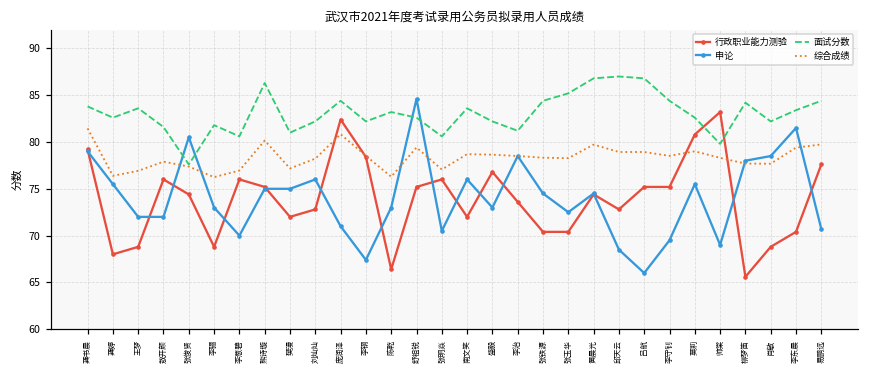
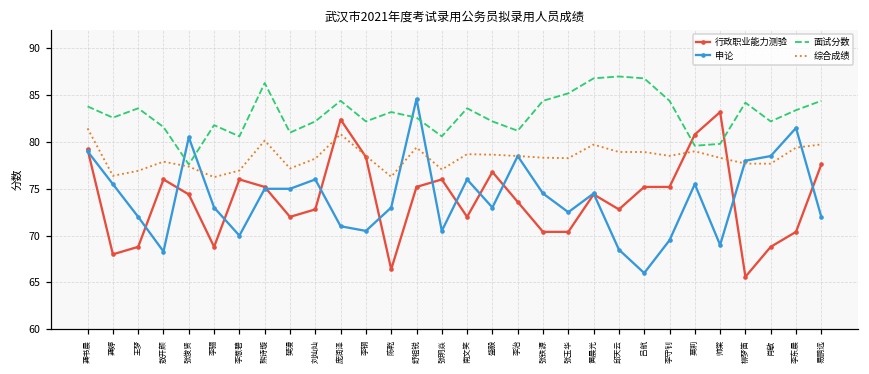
  {
    "申论": {
      "龚婷": 76,
      "王梦": 72,
-     "敖开颜": 72,
+     "敖开颜": 68,
      "张俊贤": 81,
      "李骊": 73,
      "李葱碧": 70,
      "樊漫": 75,
      "刘灿灿": 76,
      "庞润泽": 71,
-     "李钢": 67,
+     "李钢": 71,
      "陈乾": 73,
      "舒祖锐": 85,
      "张明焱": 71,
      "南文笑": 76,
      "盛毅": 73,
      "张铁源": 75,
      "张玉华": 73,
      "邱天云": 69,
      "吕航": 66,
      "李守钊": 70,
      "莫莉": 76,
      "帅棠": 69,
      "柳梦笛": 78,
      "肖敏": 79,
      "李东晨": 82,
-     "易鹏远": 71
+     "易鹏远": 72
    },
    "面试分数": {
      "龚书晨": 84,
      "龚婷": 83,
      "王梦": 84,
      "敖开颜": 82,
      "李骊": 82,
      "李葱碧": 81,
      "熊诗璇": 86,
      "樊漫": 81,
      "刘灿灿": 82,
      "庞润泽": 84,
      "李钢": 82,
      "陈乾": 83,
      "舒祖锐": 83,
      "张明焱": 81,
      "南文笑": 84,
      "盛毅": 82,
      "李治": 81,
      "张铁源": 84,
      "张玉华": 85,
      "黄晨光": 87,
      "邱天云": 87,
      "吕航": 87,
      "李守钊": 84,
-     "莫莉": 83,
+     "莫莉": 80,
      "帅棠": 80,
      "柳梦笛": 84,
      "肖敏": 82,
      "李东晨": 83,
      "易鹏远": 84
    }
  }
